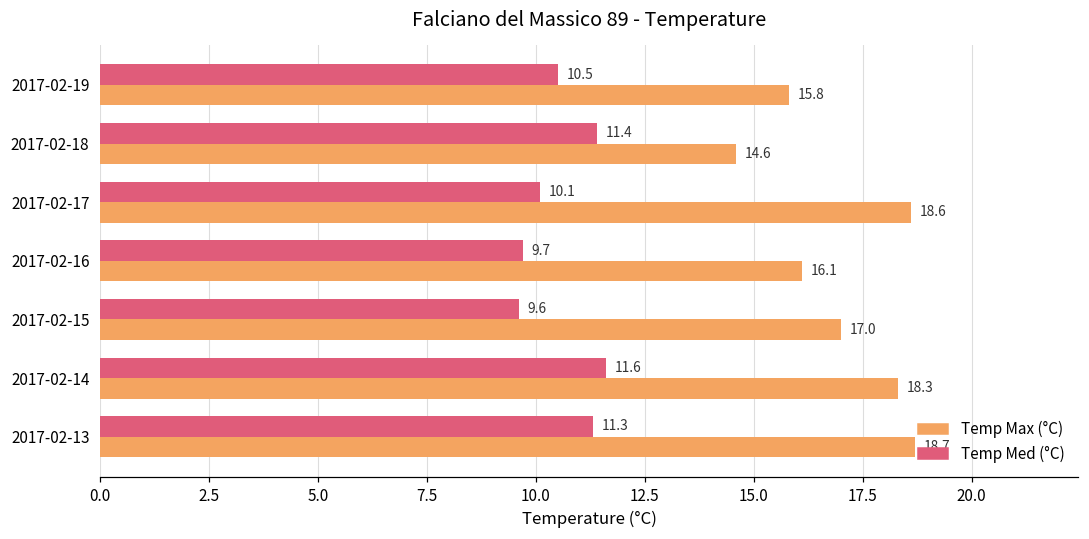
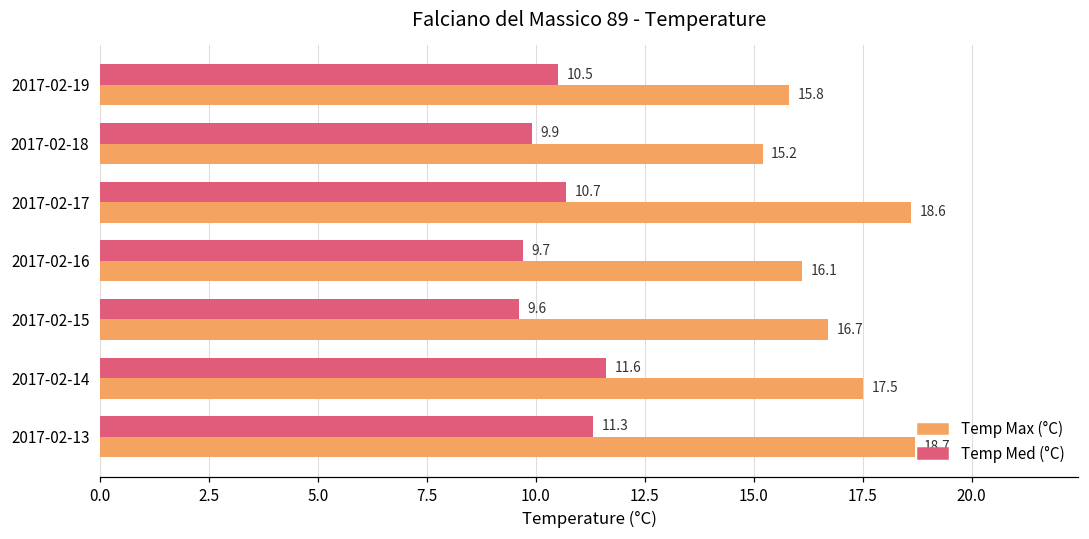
  {
    "Temp Max (°C)": {
      "2017-02-19": 15.8,
-     "2017-02-18": 14.6,
+     "2017-02-18": 15.2,
      "2017-02-17": 18.6,
      "2017-02-16": 16.1,
-     "2017-02-15": 17.0,
-     "2017-02-14": 18.3,
+     "2017-02-15": 16.7,
+     "2017-02-14": 17.5,
      "2017-02-13": 18.7
    },
    "Temp Med (°C)": {
      "2017-02-19": 10.5,
-     "2017-02-18": 11.4,
-     "2017-02-17": 10.1,
+     "2017-02-18": 9.9,
+     "2017-02-17": 10.7,
      "2017-02-16": 9.7,
      "2017-02-15": 9.6,
      "2017-02-14": 11.6,
      "2017-02-13": 11.3
    }
  }
